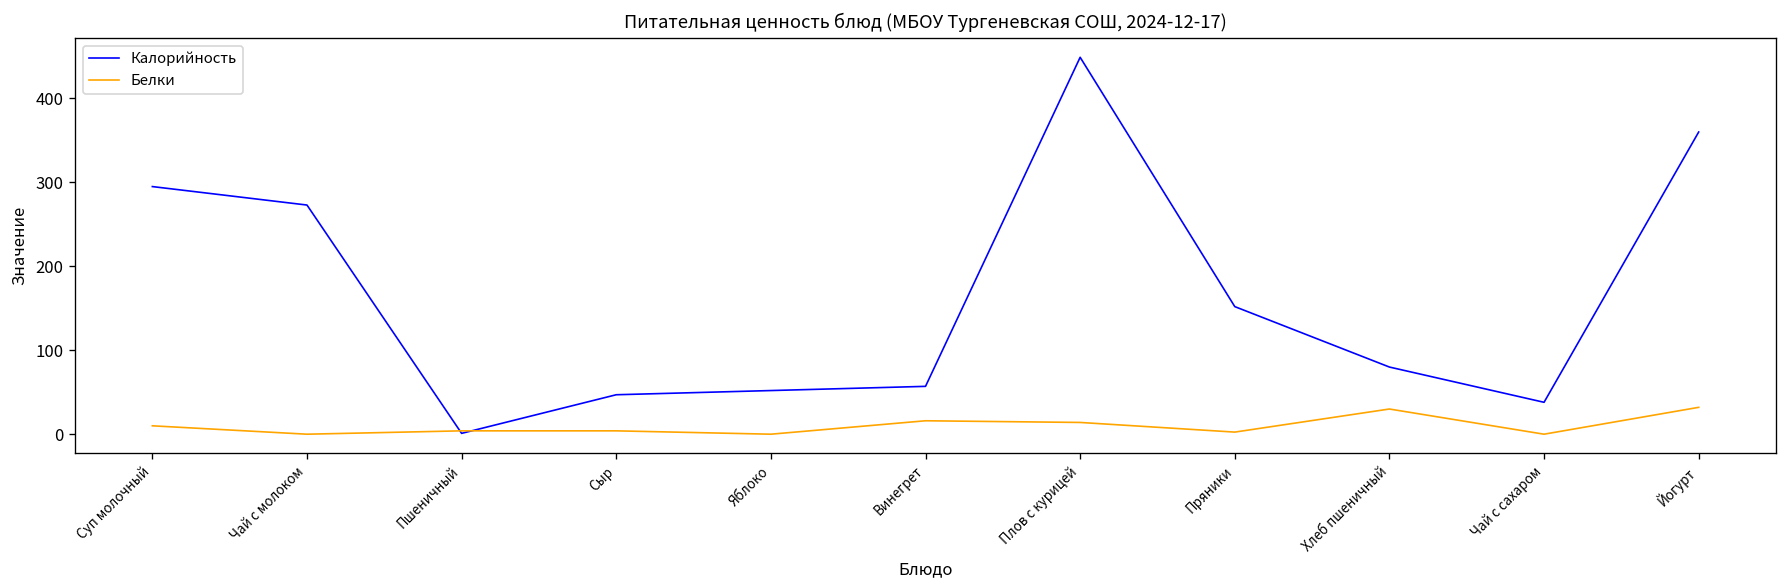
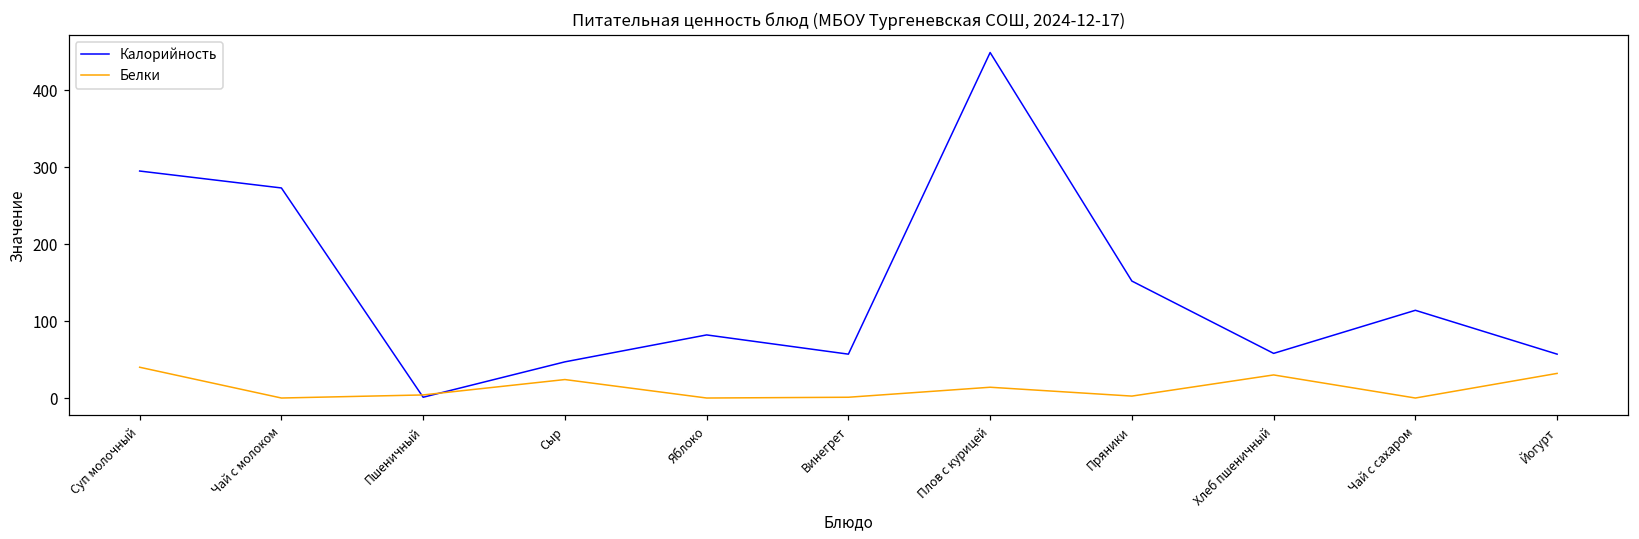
  {
    "Калорийность": {
      "Суп молочный": 300,
      "Чай с молоком": 270,
      "Сыр": 50,
-     "Яблоко": 50,
+     "Яблоко": 80,
      "Винегрет": 60,
      "Плов с курицей": 450,
      "Пряники": 150,
-     "Хлеб пшеничный": 80,
-     "Чай с сахаром": 40,
-     "Йогурт": 360
+     "Хлеб пшеничный": 60,
+     "Чай с сахаром": 110,
+     "Йогурт": 60
    },
    "Белки": {
-     "Суп молочный": 10,
+     "Суп молочный": 40,
      "Чай с молоком": 0,
-     "Сыр": 0,
+     "Сыр": 20,
      "Яблоко": 0,
-     "Винегрет": 20,
+     "Винегрет": 0,
      "Плов с курицей": 10,
      "Пряники": 0,
      "Хлеб пшеничный": 30,
      "Чай с сахаром": 0,
      "Йогурт": 30
    }
  }
